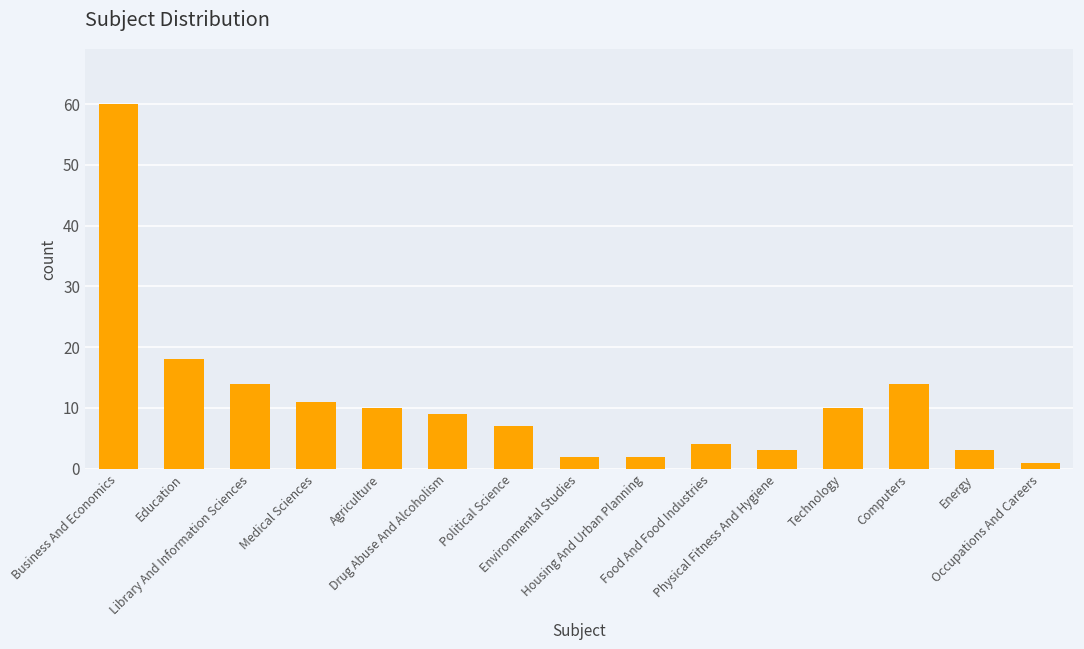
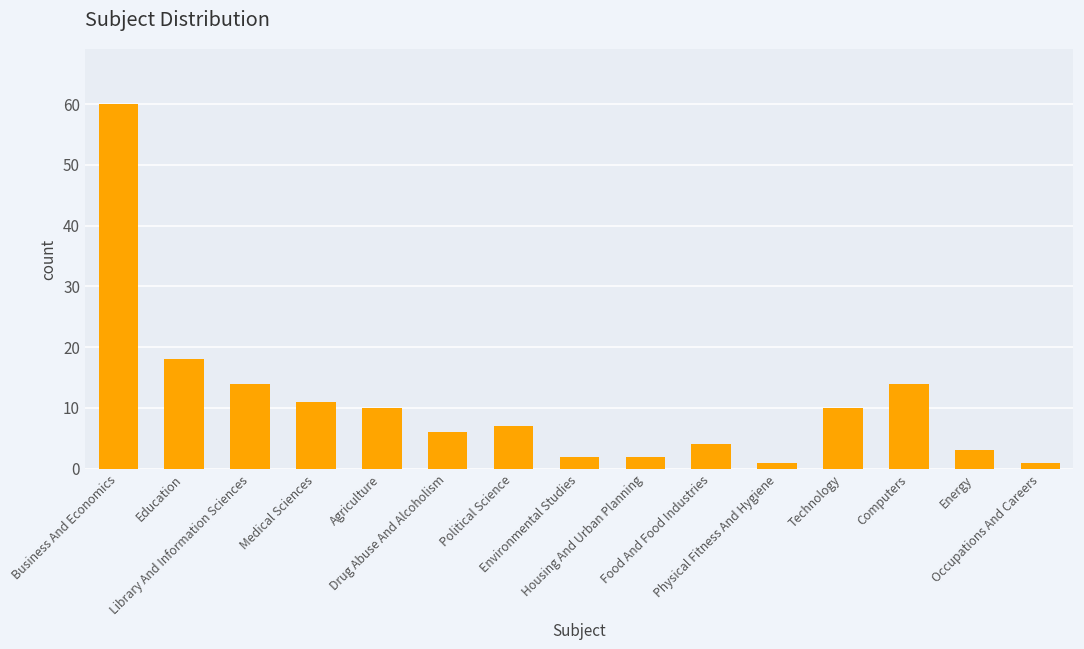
  {
    "Business And Economics": 60,
    "Education": 18,
    "Library And Information Sciences": 14,
    "Medical Sciences": 11,
    "Agriculture": 10,
-   "Drug Abuse And Alcoholism": 9,
+   "Drug Abuse And Alcoholism": 6,
    "Political Science": 7,
    "Environmental Studies": 2,
    "Housing And Urban Planning": 2,
    "Food And Food Industries": 4,
-   "Physical Fitness And Hygiene": 3,
+   "Physical Fitness And Hygiene": 1,
    "Technology": 10,
    "Computers": 14,
    "Energy": 3,
    "Occupations And Careers": 1
  }
